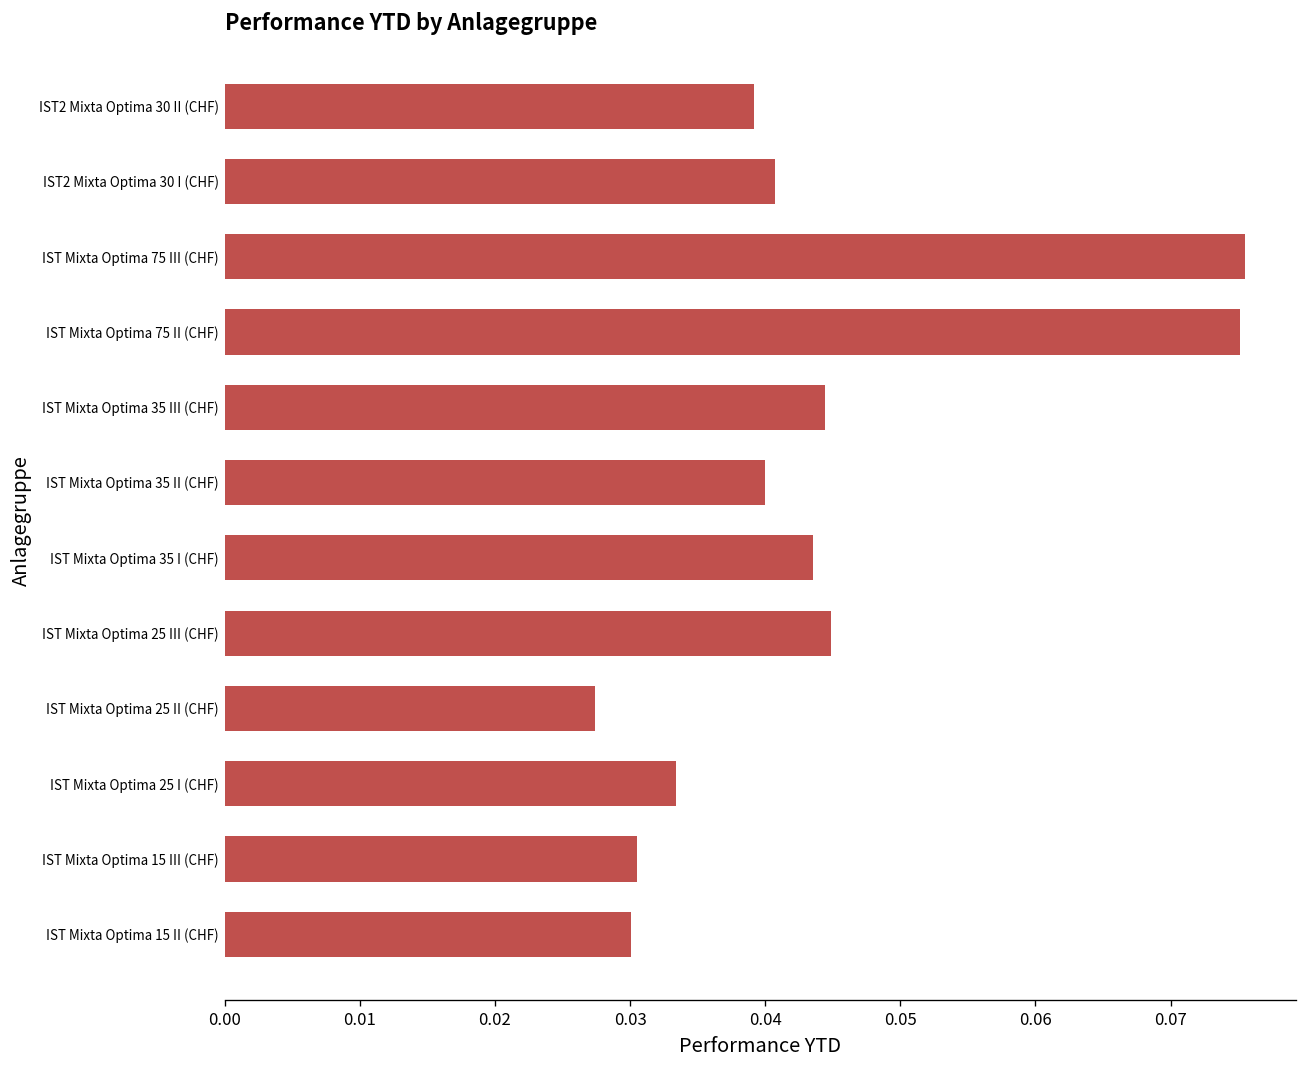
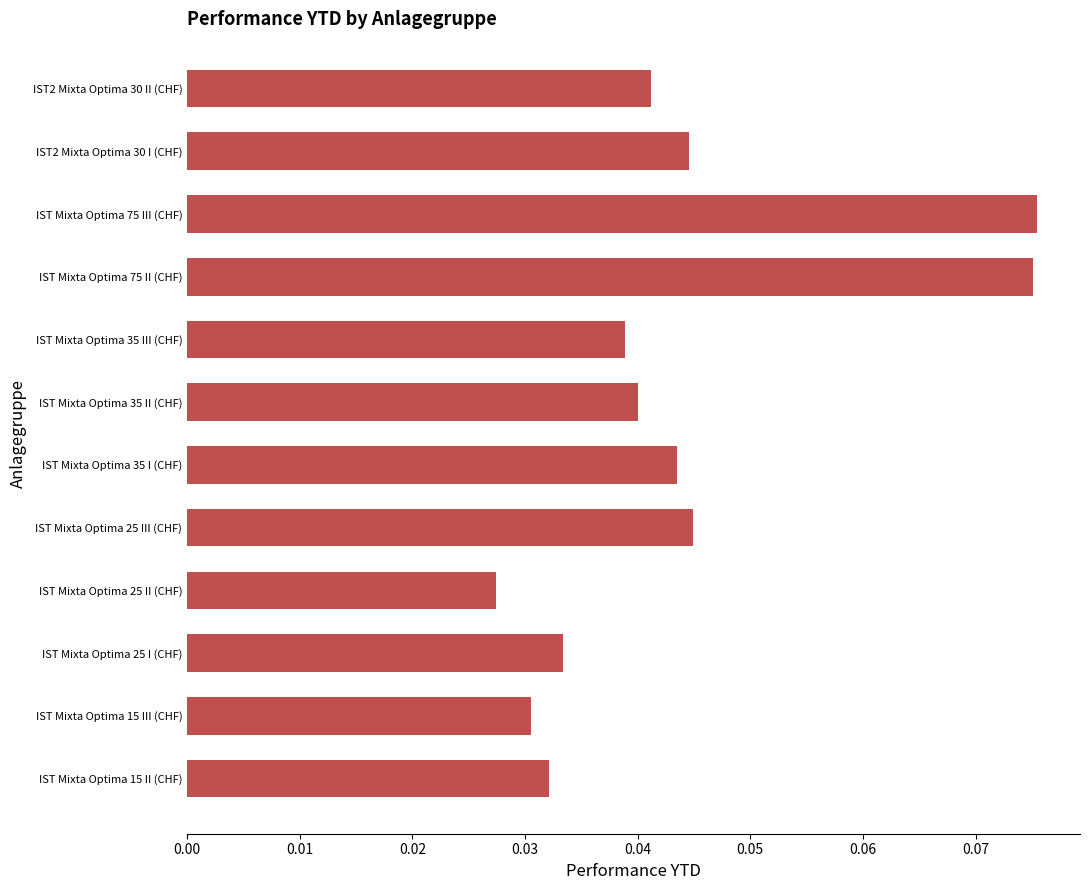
  {
-   "IST2 Mixta Optima 30 II (CHF)": 0.0392,
-   "IST2 Mixta Optima 30 I (CHF)": 0.0407,
+   "IST2 Mixta Optima 30 II (CHF)": 0.0412,
+   "IST2 Mixta Optima 30 I (CHF)": 0.0446,
    "IST Mixta Optima 75 III (CHF)": 0.0755,
    "IST Mixta Optima 75 II (CHF)": 0.0751,
-   "IST Mixta Optima 35 III (CHF)": 0.0444,
+   "IST Mixta Optima 35 III (CHF)": 0.0389,
    "IST Mixta Optima 35 II (CHF)": 0.0400,
    "IST Mixta Optima 35 I (CHF)": 0.0435,
    "IST Mixta Optima 25 III (CHF)": 0.0449,
    "IST Mixta Optima 25 II (CHF)": 0.0274,
    "IST Mixta Optima 25 I (CHF)": 0.0334,
    "IST Mixta Optima 15 III (CHF)": 0.0305,
-   "IST Mixta Optima 15 II (CHF)": 0.0301
+   "IST Mixta Optima 15 II (CHF)": 0.0321
  }
